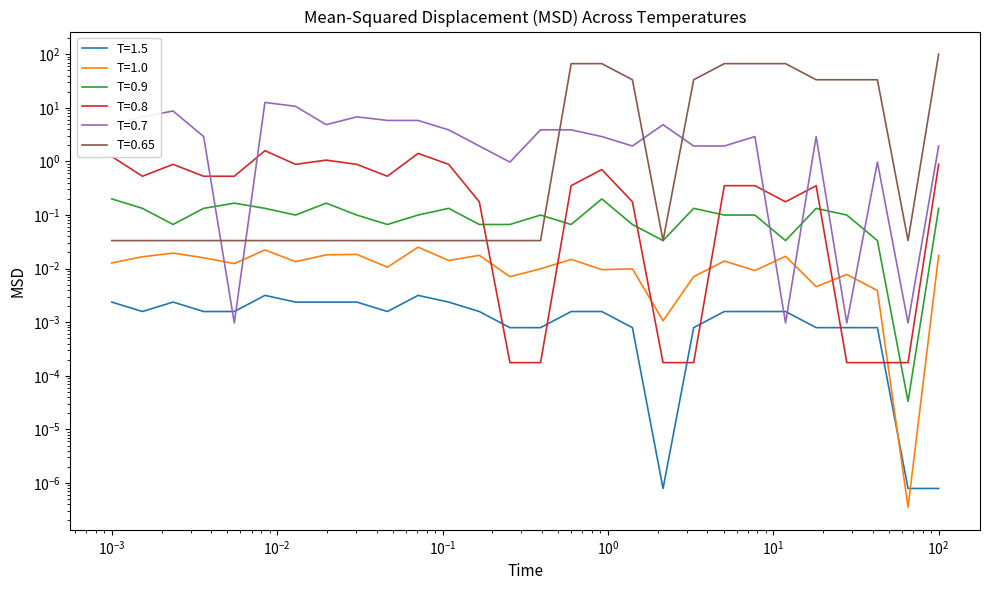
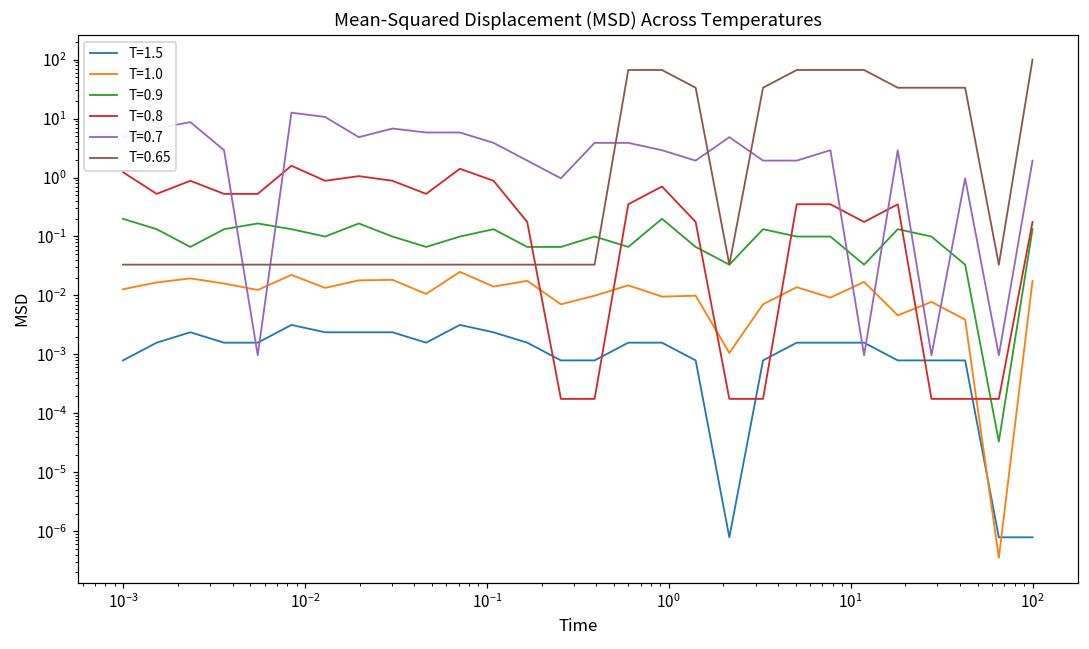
  {
    "T=1.5": {
-     "10^-3": 0.002,
+     "10^-3": 0.0008,
      "10^2": 0.0000008
    },
    "T=1.0": {
      "10^-3": 0.013,
      "10^2": 0.018
    },
    "T=0.9": {
      "10^-3": 0.20,
      "10^2": 0.13
    },
    "T=0.8": {
-     "10^2": 0.9
+     "10^2": 0.18
    },
    "T=0.7": {
      "10^2": 1.9
    },
    "T=0.65": {
      "10^-3": 0.03,
      "10^2": 100
    }
  }
